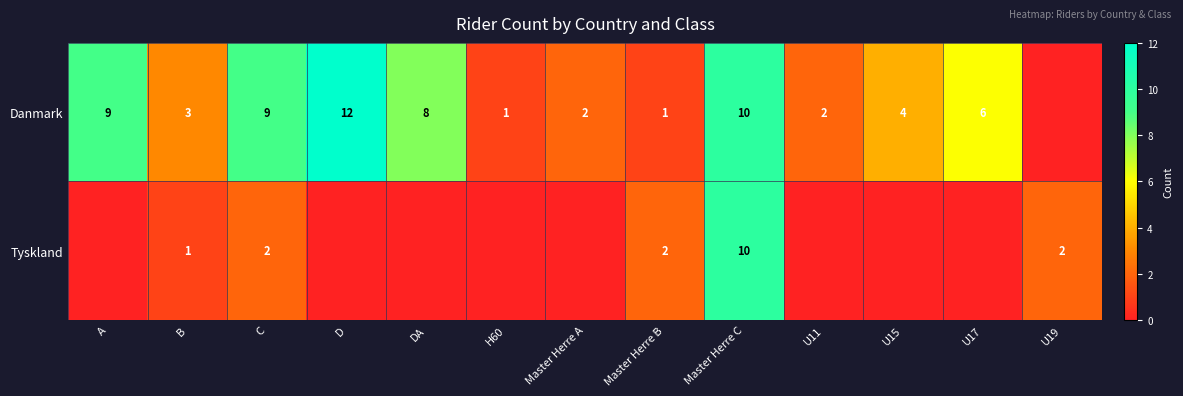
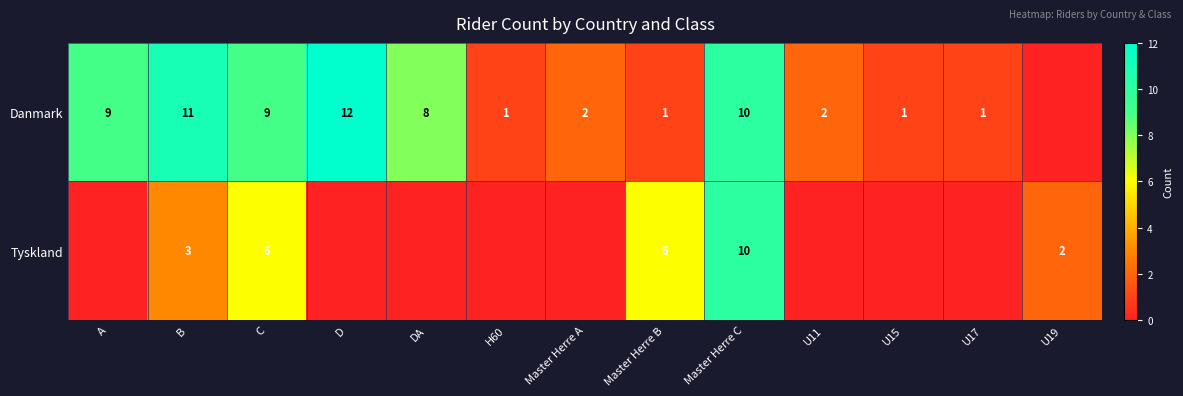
  {
    "Danmark": {
      "A": 9,
-     "B": 3,
+     "B": 11,
      "C": 9,
      "D": 12,
      "DA": 8,
      "H60": 1,
      "Master Herre A": 2,
      "Master Herre B": 1,
      "Master Herre C": 10,
      "U11": 2,
-     "U15": 4,
-     "U17": 6
+     "U15": 1,
+     "U17": 1
    },
    "Tyskland": {
-     "B": 1,
-     "C": 2,
-     "Master Herre B": 2,
+     "B": 3,
+     "C": 6,
+     "Master Herre B": 6,
      "Master Herre C": 10,
      "U19": 2
    }
  }
